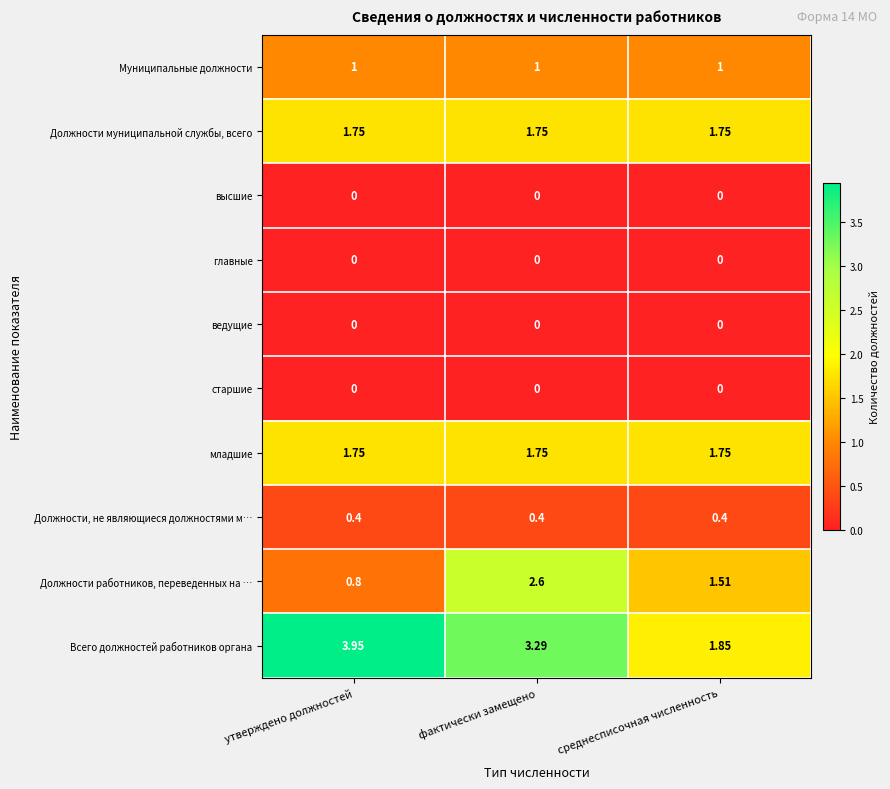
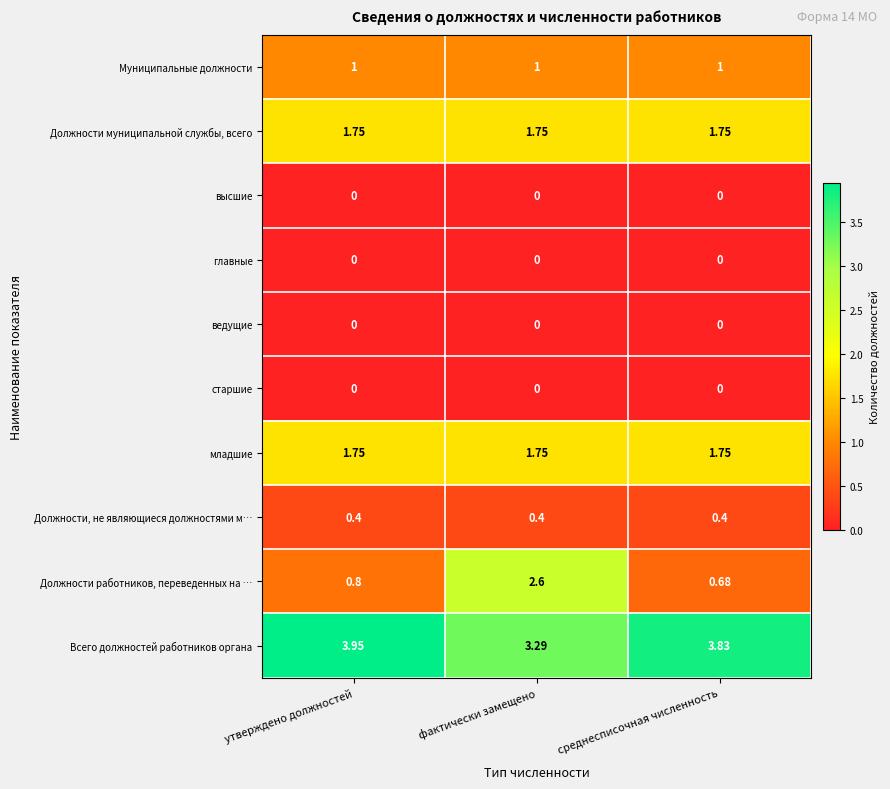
  {
    "Муниципальные должности": {
      "утверждено должностей": 1,
      "фактически замещено": 1,
      "среднесписочная численность": 1
    },
    "Должности муниципальной службы, всего": {
      "утверждено должностей": 1.75,
      "фактически замещено": 1.75,
      "среднесписочная численность": 1.75
    },
    "высшие": {
      "утверждено должностей": 0,
      "фактически замещено": 0,
      "среднесписочная численность": 0
    },
    "главные": {
      "утверждено должностей": 0,
      "фактически замещено": 0,
      "среднесписочная численность": 0
    },
    "ведущие": {
      "утверждено должностей": 0,
      "фактически замещено": 0,
      "среднесписочная численность": 0
    },
    "старшие": {
      "утверждено должностей": 0,
      "фактически замещено": 0,
      "среднесписочная численность": 0
    },
    "младшие": {
      "утверждено должностей": 1.75,
      "фактически замещено": 1.75,
      "среднесписочная численность": 1.75
    },
    "Должности, не являющиеся должностями м…": {
      "утверждено должностей": 0.4,
      "фактически замещено": 0.4,
      "среднесписочная численность": 0.4
    },
    "Должности работников, переведенных на …": {
      "утверждено должностей": 0.8,
      "фактически замещено": 2.6,
-     "среднесписочная численность": 1.51
+     "среднесписочная численность": 0.68
    },
    "Всего должностей работников органа": {
      "утверждено должностей": 3.95,
      "фактически замещено": 3.29,
-     "среднесписочная численность": 1.85
+     "среднесписочная численность": 3.83
    }
  }
